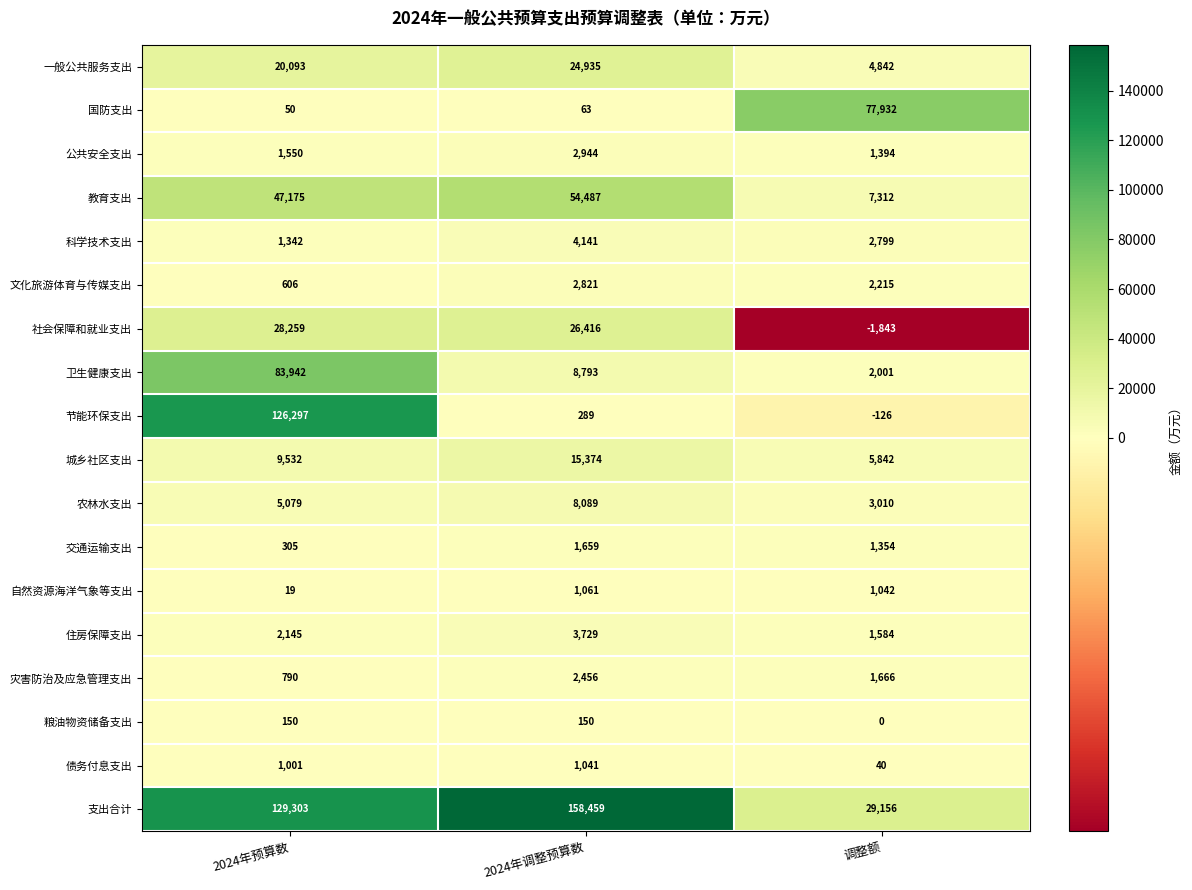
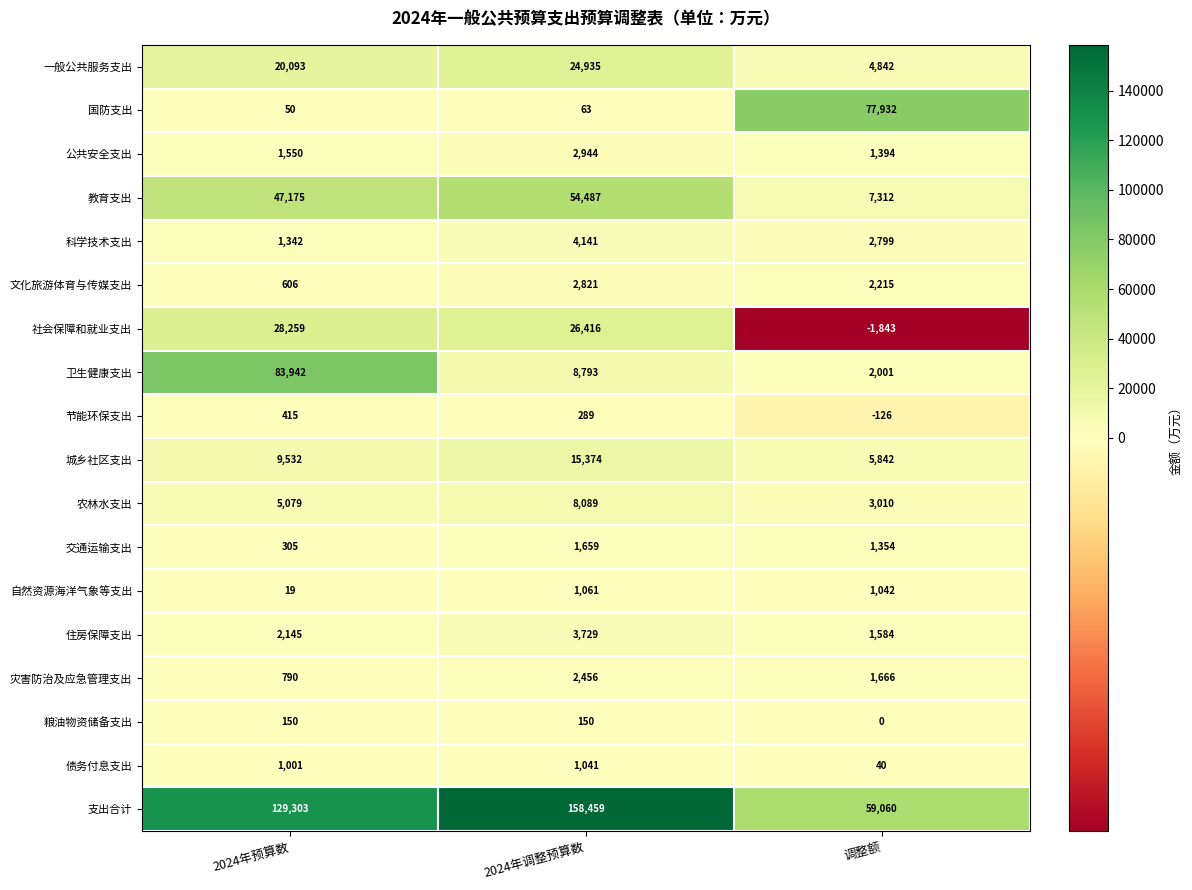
  {
    "一般公共服务支出": {
      "2024年预算数": "20,093",
      "2024年调整预算数": "24,935",
      "调整额": "4,842"
    },
    "国防支出": {
      "2024年预算数": "50",
      "2024年调整预算数": "63",
      "调整额": "77,932"
    },
    "公共安全支出": {
      "2024年预算数": "1,550",
      "2024年调整预算数": "2,944",
      "调整额": "1,394"
    },
    "教育支出": {
      "2024年预算数": "47,175",
      "2024年调整预算数": "54,487",
      "调整额": "7,312"
    },
    "科学技术支出": {
      "2024年预算数": "1,342",
      "2024年调整预算数": "4,141",
      "调整额": "2,799"
    },
    "文化旅游体育与传媒支出": {
      "2024年预算数": "606",
      "2024年调整预算数": "2,821",
      "调整额": "2,215"
    },
    "社会保障和就业支出": {
      "2024年预算数": "28,259",
      "2024年调整预算数": "26,416",
      "调整额": "-1,843"
    },
    "卫生健康支出": {
      "2024年预算数": "83,942",
      "2024年调整预算数": "8,793",
      "调整额": "2,001"
    },
    "节能环保支出": {
-     "2024年预算数": "126,297",
+     "2024年预算数": "415",
      "2024年调整预算数": "289",
      "调整额": "-126"
    },
    "城乡社区支出": {
      "2024年预算数": "9,532",
      "2024年调整预算数": "15,374",
      "调整额": "5,842"
    },
    "农林水支出": {
      "2024年预算数": "5,079",
      "2024年调整预算数": "8,089",
      "调整额": "3,010"
    },
    "交通运输支出": {
      "2024年预算数": "305",
      "2024年调整预算数": "1,659",
      "调整额": "1,354"
    },
    "自然资源海洋气象等支出": {
      "2024年预算数": "19",
      "2024年调整预算数": "1,061",
      "调整额": "1,042"
    },
    "住房保障支出": {
      "2024年预算数": "2,145",
      "2024年调整预算数": "3,729",
      "调整额": "1,584"
    },
    "灾害防治及应急管理支出": {
      "2024年预算数": "790",
      "2024年调整预算数": "2,456",
      "调整额": "1,666"
    },
    "粮油物资储备支出": {
      "2024年预算数": "150",
      "2024年调整预算数": "150",
      "调整额": "0"
    },
    "债务付息支出": {
      "2024年预算数": "1,001",
      "2024年调整预算数": "1,041",
      "调整额": "40"
    },
    "支出合计": {
      "2024年预算数": "129,303",
      "2024年调整预算数": "158,459",
-     "调整额": "29,156"
+     "调整额": "59,060"
    }
  }
